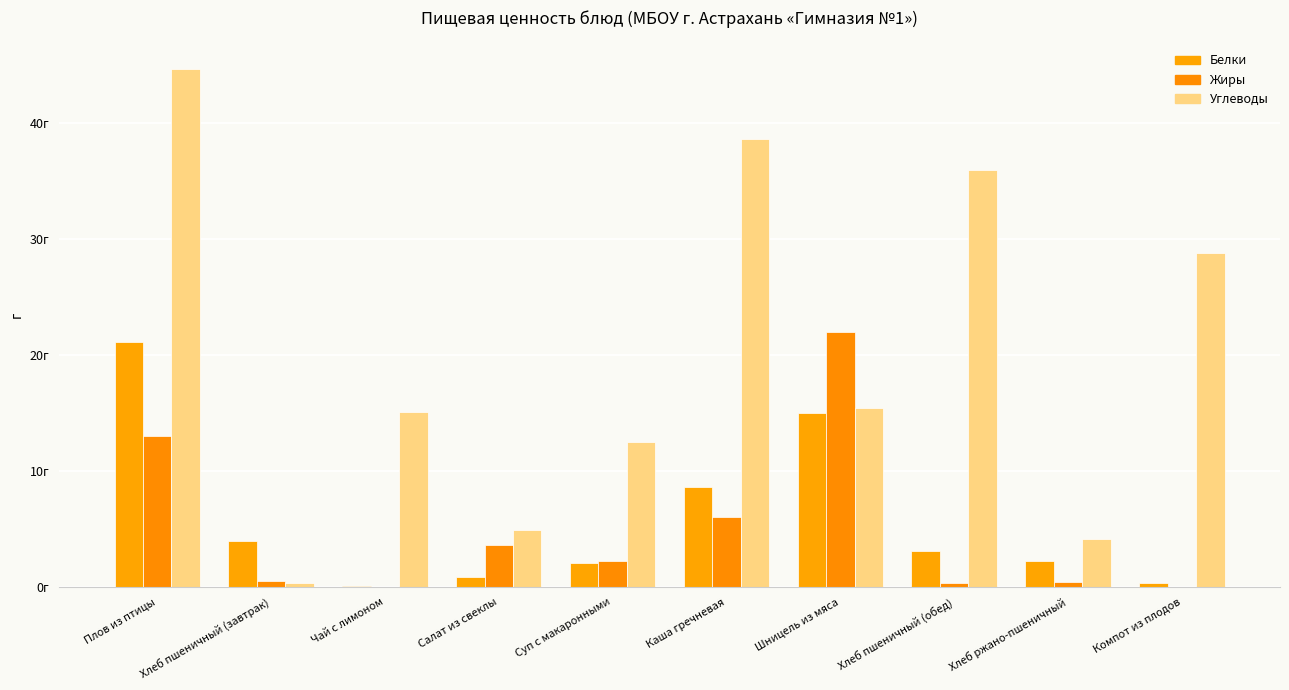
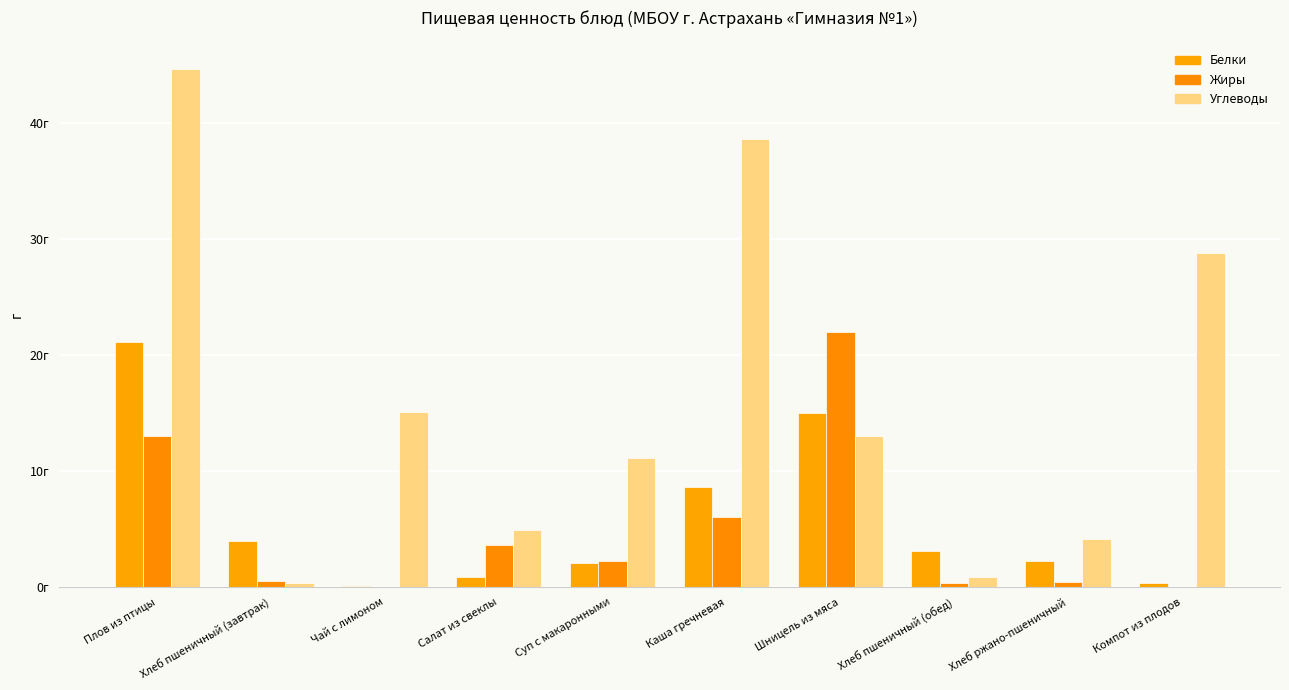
  {
    "Углеводы": {
      "Плов из птицы": "44.7г",
      "Хлеб пшеничный (завтрак)": "0.4г",
      "Чай с лимоном": "15.1г",
      "Салат из свеклы": "5.0г",
-     "Суп с макаронными": "12.6г",
+     "Суп с макаронными": "11.1г",
      "Каша гречневая": "38.6г",
-     "Шницель из мяса": "15.4г",
-     "Хлеб пшеничный (обед)": "36.0г",
+     "Шницель из мяса": "13.0г",
+     "Хлеб пшеничный (обед)": "0.8г",
      "Хлеб ржано-пшеничный": "4.2г",
      "Компот из плодов": "28.8г"
    }
  }
